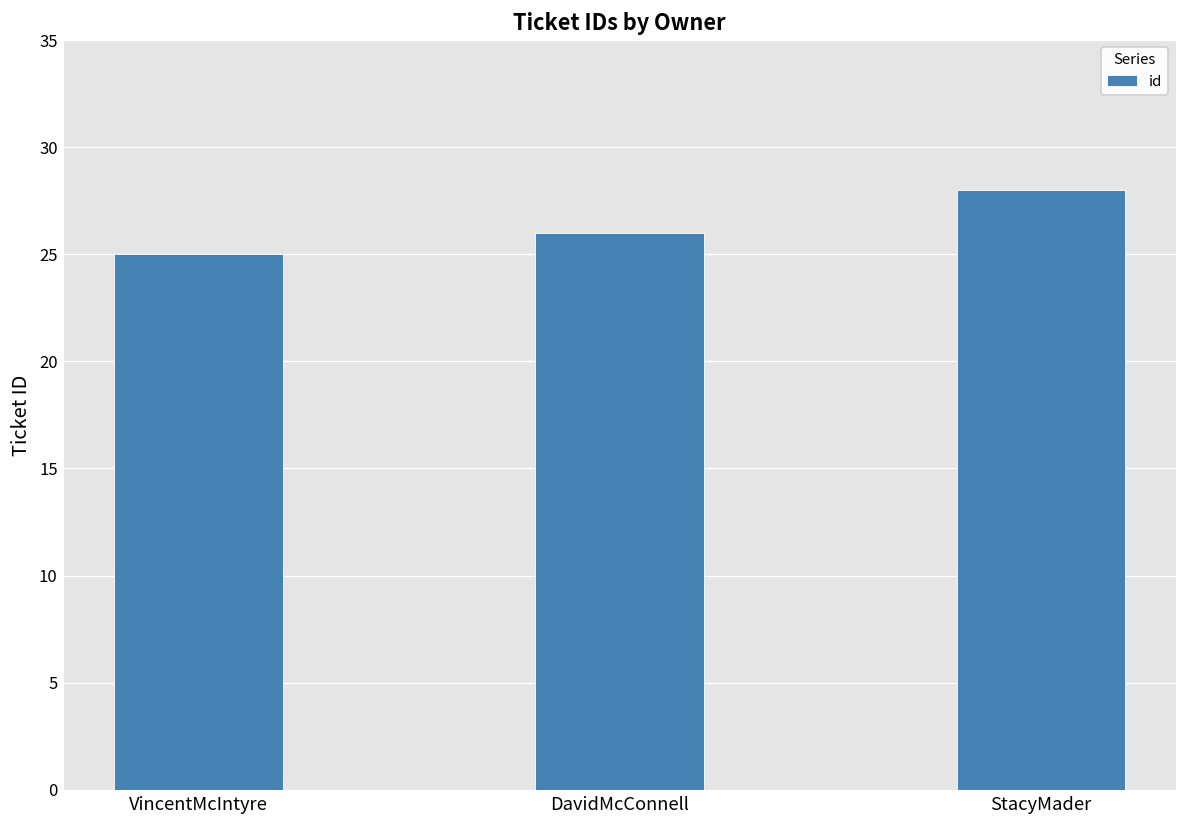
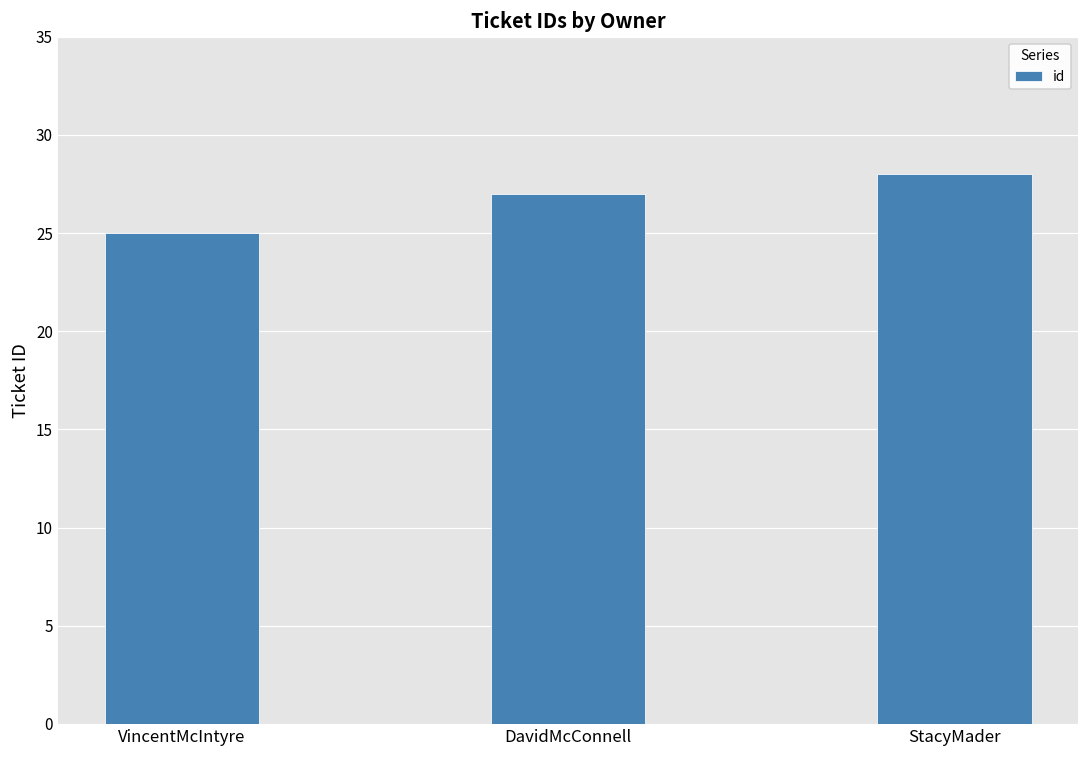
  {
    "VincentMcIntyre": 25,
-   "DavidMcConnell": 26,
+   "DavidMcConnell": 27,
    "StacyMader": 28
  }
